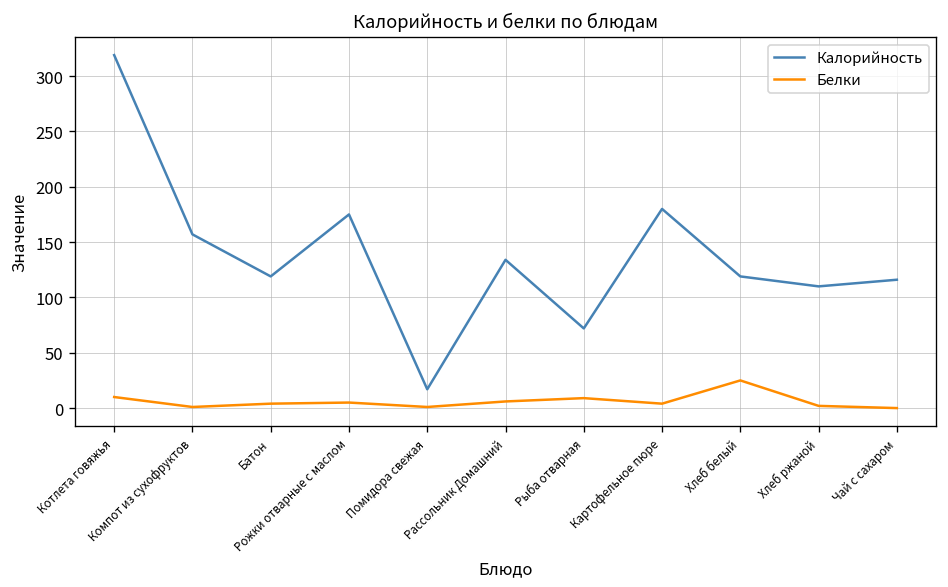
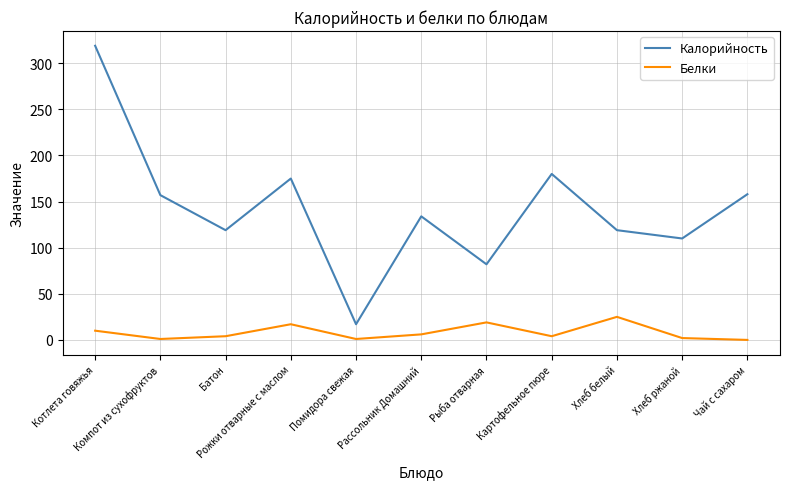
  {
    "Калорийность": {
      "Котлета говяжья": 320,
      "Компот из сухофруктов": 160,
      "Батон": 120,
      "Рожки отварные с маслом": 180,
      "Помидора свежая": 20,
      "Рассольник Домашний": 130,
-     "Рыба отварная": 70,
+     "Рыба отварная": 80,
      "Картофельное пюре": 180,
      "Хлеб белый": 120,
      "Хлеб ржаной": 110,
-     "Чай с сахаром": 120
+     "Чай с сахаром": 160
    },
    "Белки": {
      "Котлета говяжья": 10,
      "Компот из сухофруктов": 0,
      "Батон": 0,
-     "Рожки отварные с маслом": 10,
+     "Рожки отварные с маслом": 20,
      "Помидора свежая": 0,
      "Рассольник Домашний": 10,
-     "Рыба отварная": 10,
+     "Рыба отварная": 20,
      "Картофельное пюре": 0,
      "Хлеб белый": 30,
      "Хлеб ржаной": 0,
      "Чай с сахаром": 0
    }
  }
